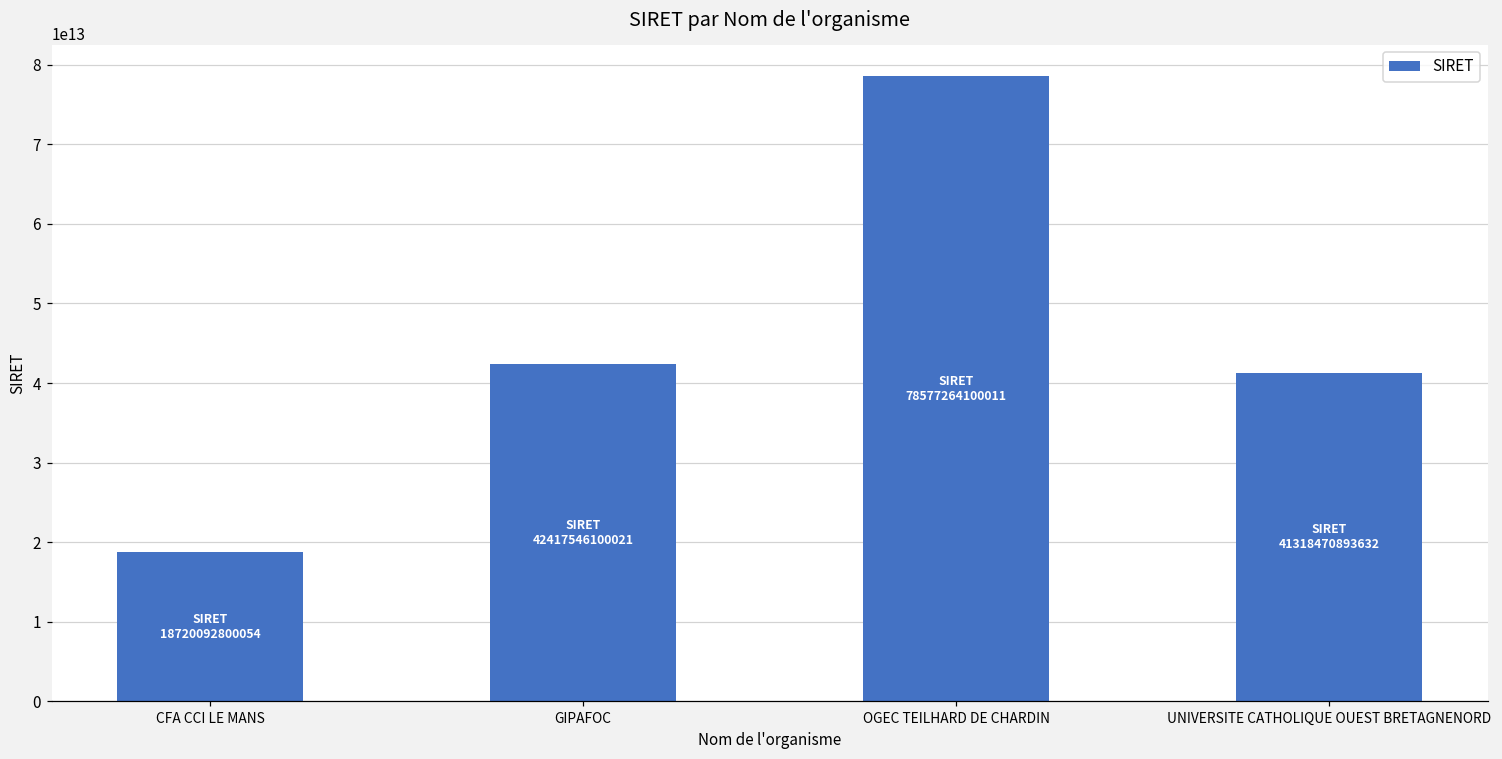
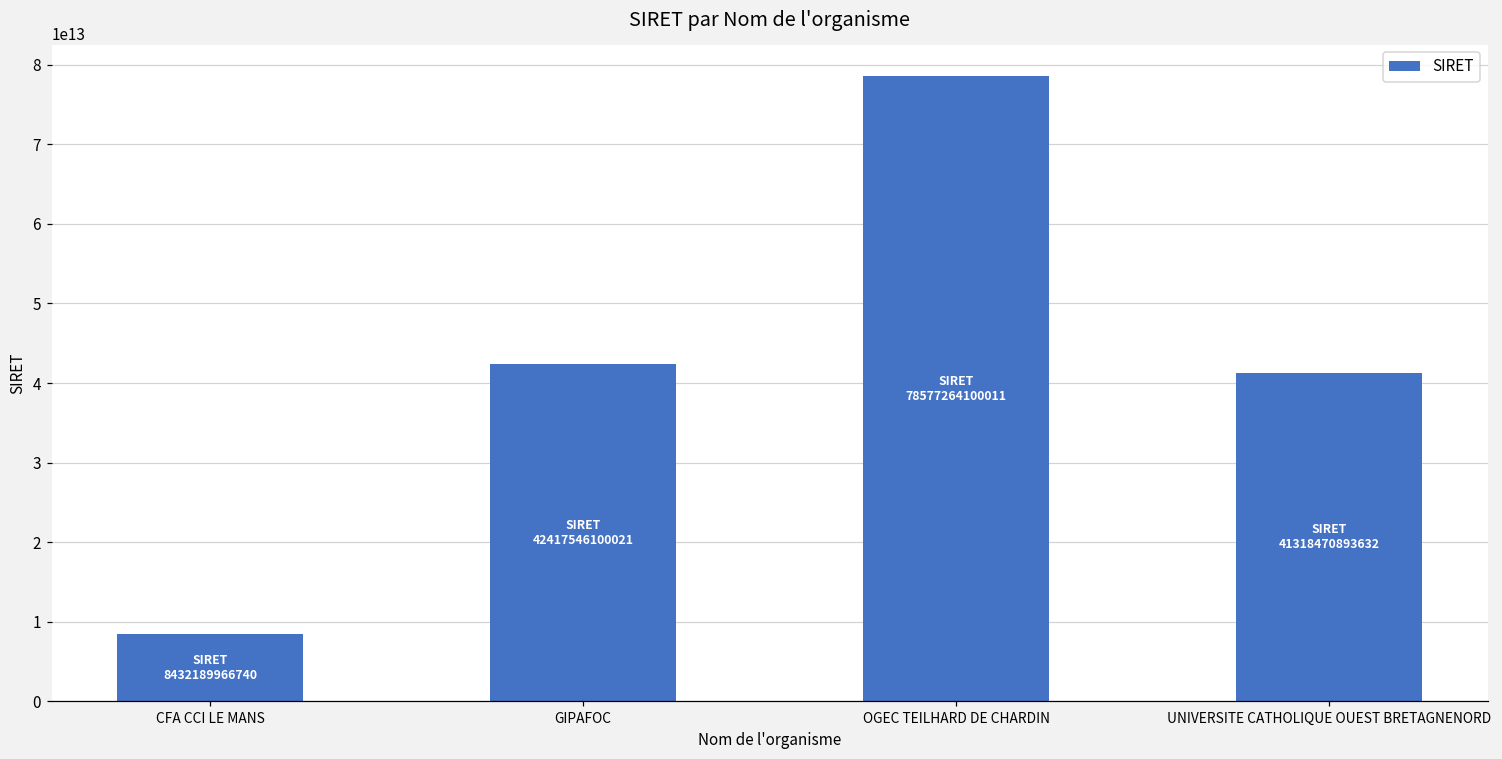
  {
-   "CFA CCI LE MANS": 18720092800054,
+   "CFA CCI LE MANS": 8432189966740,
    "GIPAFOC": 42417546100021,
    "OGEC TEILHARD DE CHARDIN": 78577264100011,
    "UNIVERSITE CATHOLIQUE OUEST BRETAGNENORD": 41318470893632
  }
